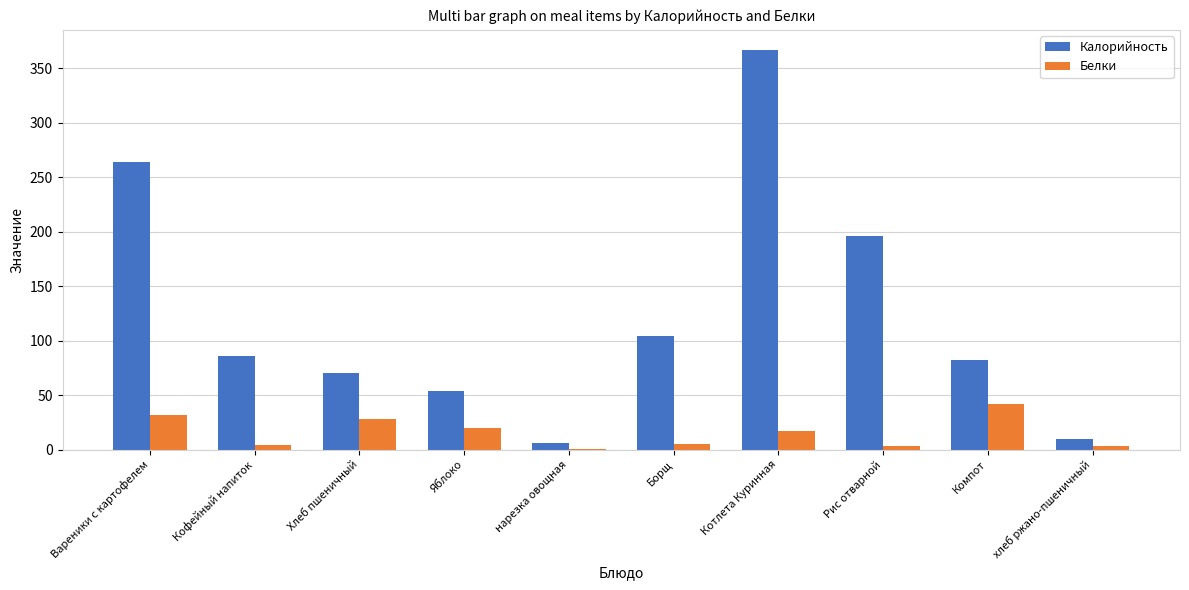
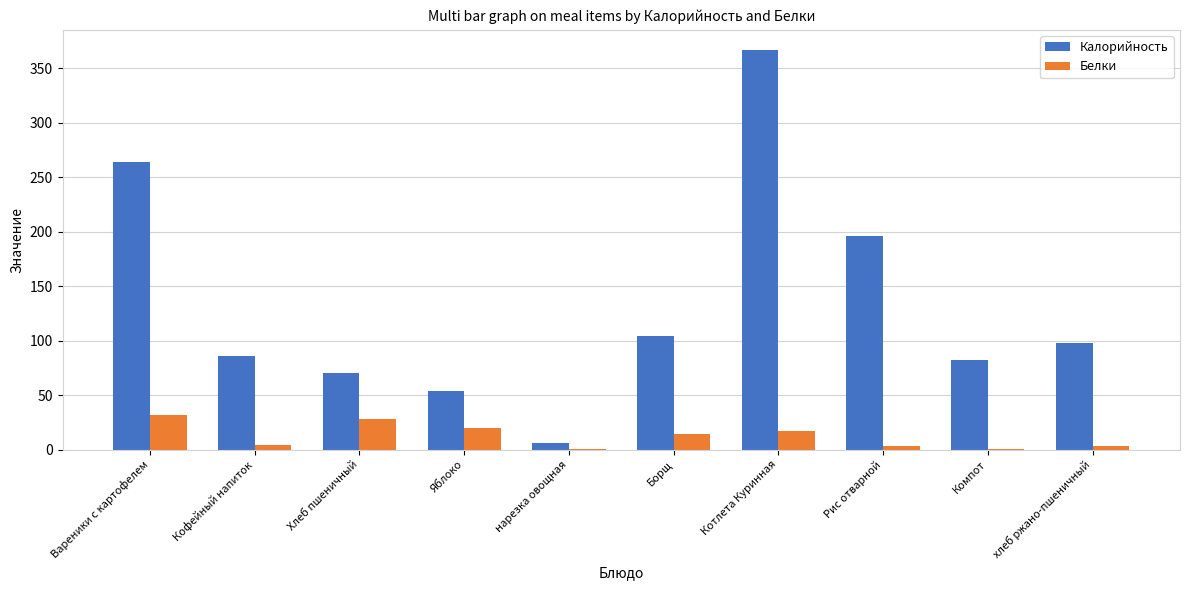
  {
    "Калорийность": {
      "Вареники с картофелем": 264,
      "Кофейный напиток": 86,
      "Хлеб пшеничный": 70,
      "Яблоко": 53,
      "нарезка овощная": 6,
      "Борщ": 104,
      "Котлета Куринная": 367,
      "Рис отварной": 196,
      "Компот": 82,
-     "хлеб ржано-пшеничный": 10
+     "хлеб ржано-пшеничный": 98
    },
    "Белки": {
      "Вареники с картофелем": 31,
      "Кофейный напиток": 4,
      "Хлеб пшеничный": 28,
      "Яблоко": 20,
-     "Борщ": 5,
+     "Борщ": 14,
      "Котлета Куринная": 17,
      "Рис отварной": 4,
-     "Компот": 42,
+     "Компот": 0,
      "хлеб ржано-пшеничный": 3
    }
  }
